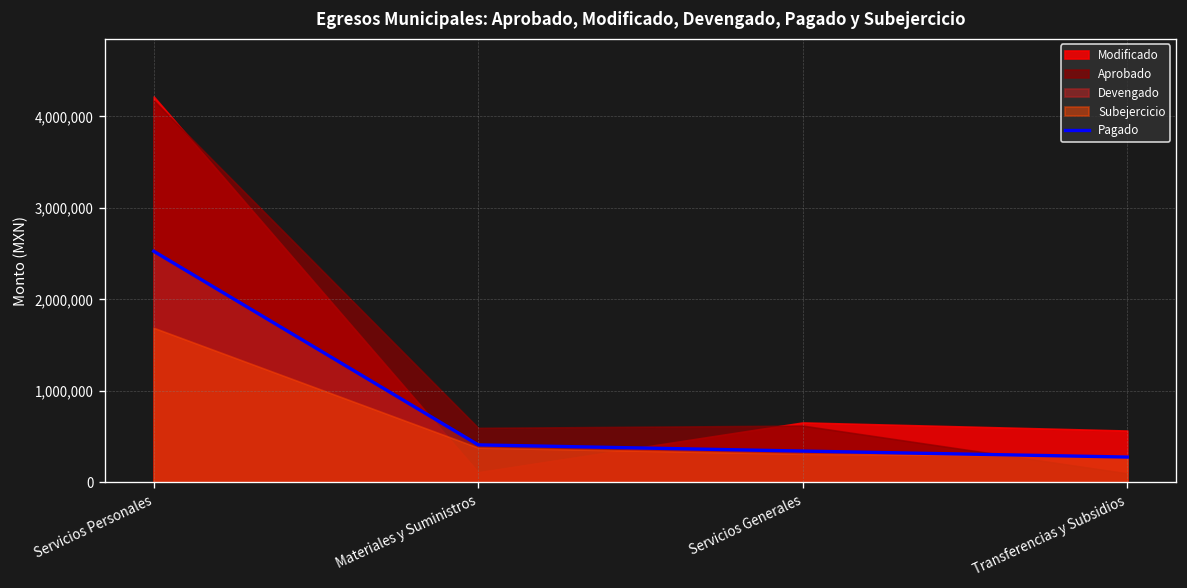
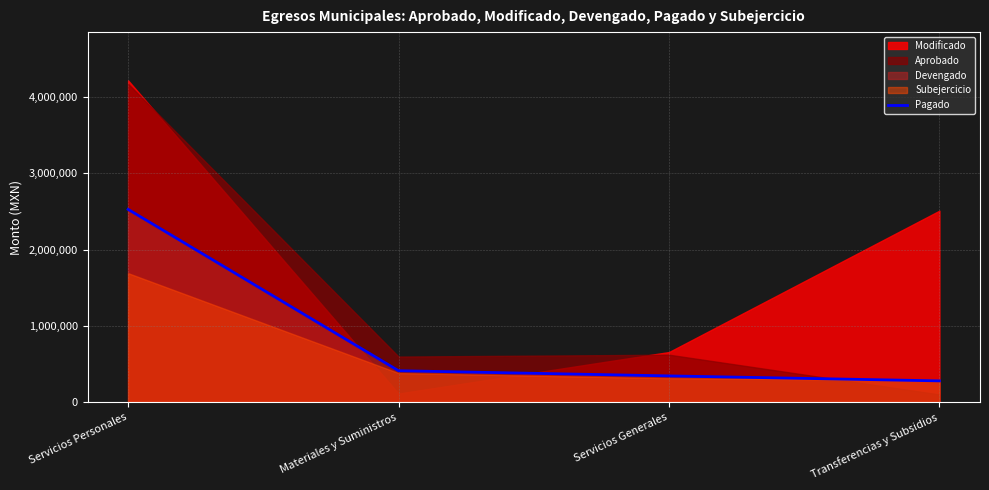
  {
    "Modificado": {
      "Servicios Personales": "4,200,000",
      "Materiales y Suministros": "100,000",
      "Servicios Generales": "700,000",
-     "Transferencias y Subsidios": "600,000"
+     "Transferencias y Subsidios": "2,500,000"
    }
  }
